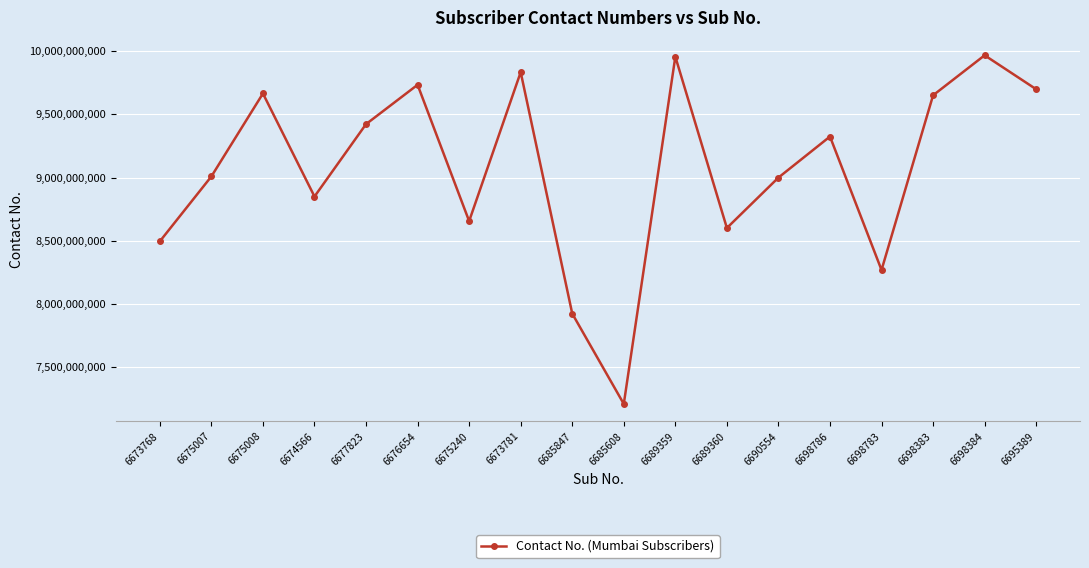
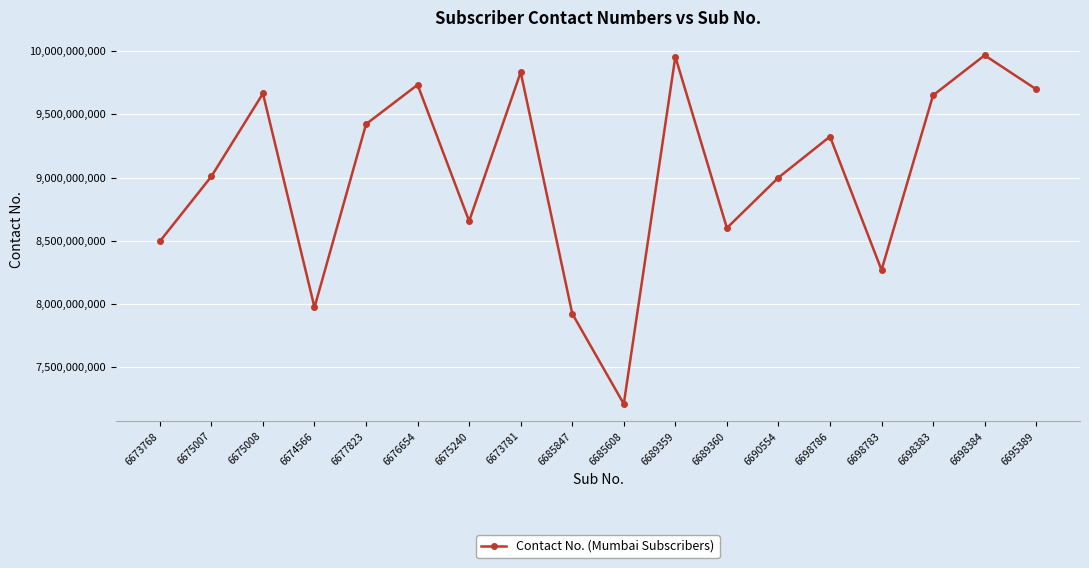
  {
    "6673768": "8,500,000,000",
    "6675007": "9,010,000,000",
    "6675008": "9,670,000,000",
-   "6674566": "8,850,000,000",
+   "6674566": "7,970,000,000",
    "6677823": "9,420,000,000",
    "6676654": "9,730,000,000",
    "6675240": "8,660,000,000",
    "6673781": "9,830,000,000",
    "6685847": "7,920,000,000",
    "6685608": "7,210,000,000",
    "6689359": "9,960,000,000",
    "6689360": "8,600,000,000",
    "6690554": "9,000,000,000",
    "6698786": "9,320,000,000",
    "6698783": "8,270,000,000",
    "6698383": "9,650,000,000",
    "6698384": "9,970,000,000",
    "6695389": "9,700,000,000"
  }
